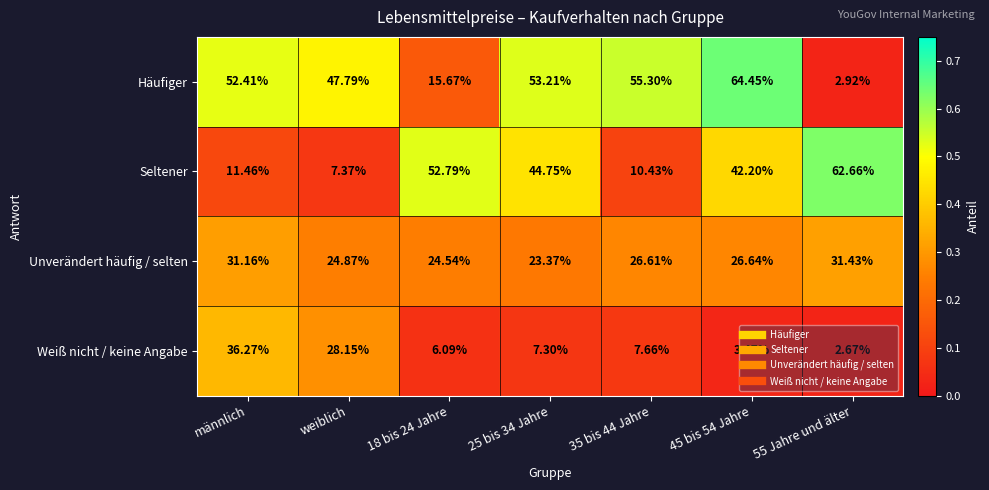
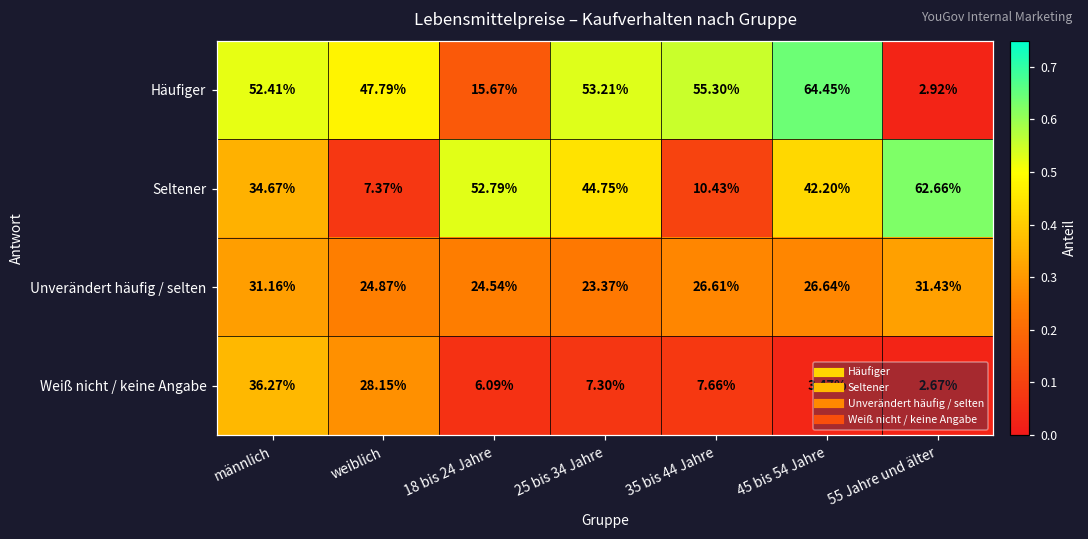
  {
    "Häufiger": {
      "männlich": "52.41%",
      "weiblich": "47.79%",
      "18 bis 24 Jahre": "15.67%",
      "25 bis 34 Jahre": "53.21%",
      "35 bis 44 Jahre": "55.30%",
      "45 bis 54 Jahre": "64.45%",
      "55 Jahre und älter": "2.92%"
    },
    "Seltener": {
-     "männlich": "11.46%",
+     "männlich": "34.67%",
      "weiblich": "7.37%",
      "18 bis 24 Jahre": "52.79%",
      "25 bis 34 Jahre": "44.75%",
      "35 bis 44 Jahre": "10.43%",
      "45 bis 54 Jahre": "42.20%",
      "55 Jahre und älter": "62.66%"
    },
    "Unverändert häufig / selten": {
      "männlich": "31.16%",
      "weiblich": "24.87%",
      "18 bis 24 Jahre": "24.54%",
      "25 bis 34 Jahre": "23.37%",
      "35 bis 44 Jahre": "26.61%",
      "45 bis 54 Jahre": "26.64%",
      "55 Jahre und älter": "31.43%"
    },
    "Weiß nicht / keine Angabe": {
      "männlich": "36.27%",
      "weiblich": "28.15%",
      "18 bis 24 Jahre": "6.09%",
      "25 bis 34 Jahre": "7.30%",
      "35 bis 44 Jahre": "7.66%"
    }
  }
